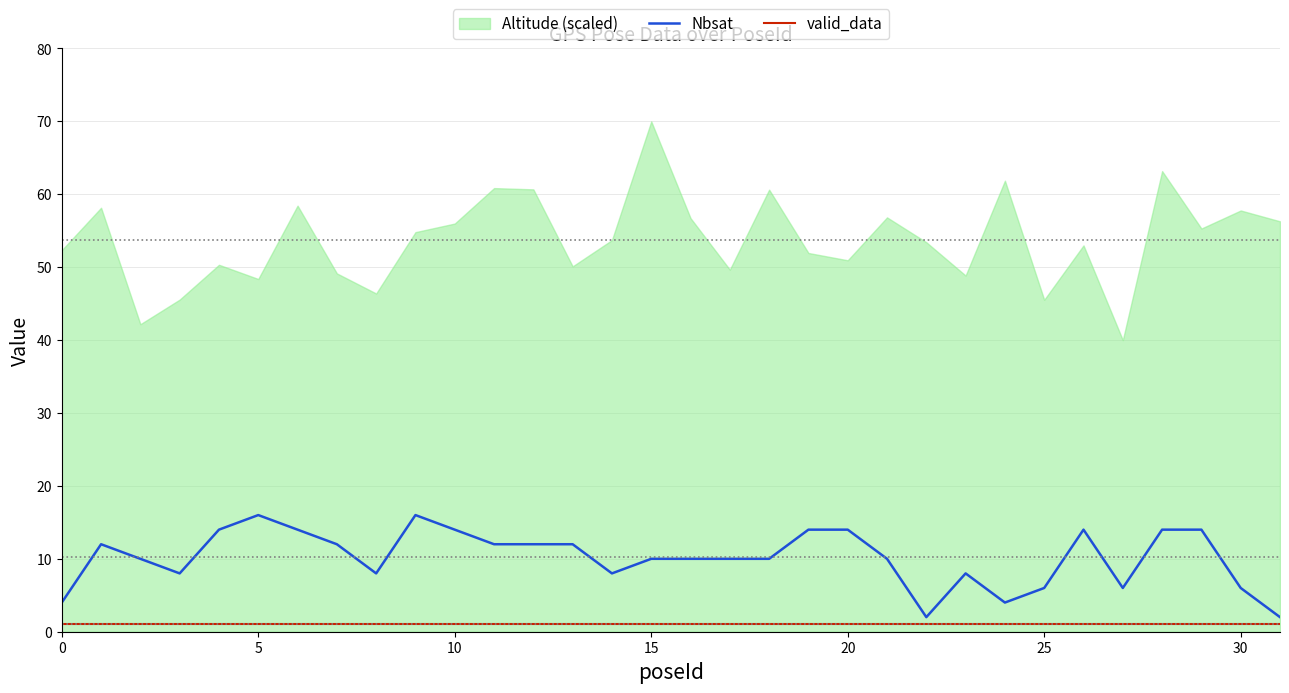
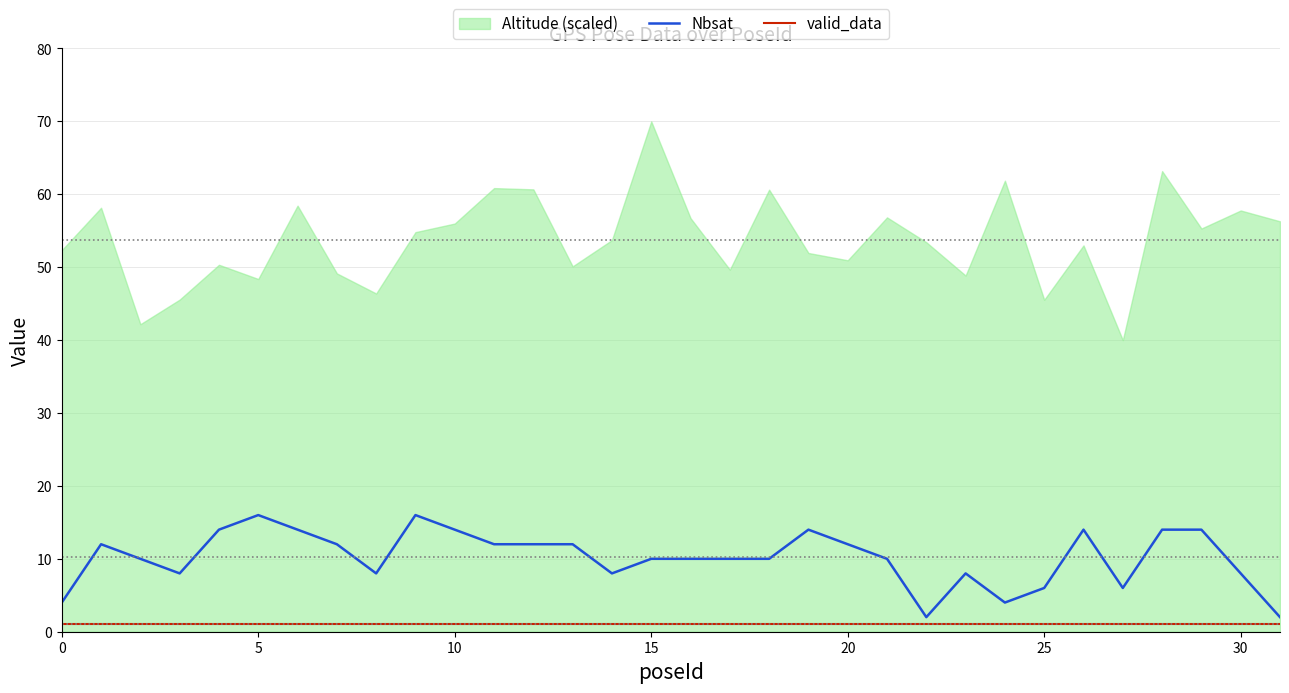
  {
    "Altitude (scaled)": {
      "0": 52,
      "5": 48,
      "10": 56,
      "15": 70,
      "20": 51,
      "25": 46,
      "30": 58
    },
    "Nbsat": {
      "0": 4,
      "5": 16,
      "10": 14,
      "15": 10,
-     "20": 14,
+     "20": 12,
      "25": 6,
-     "30": 6
+     "30": 8
    },
    "valid_data": {
      "0": 1,
      "5": 1,
      "10": 1,
      "15": 1,
      "20": 1,
      "25": 1,
      "30": 1
    }
  }
